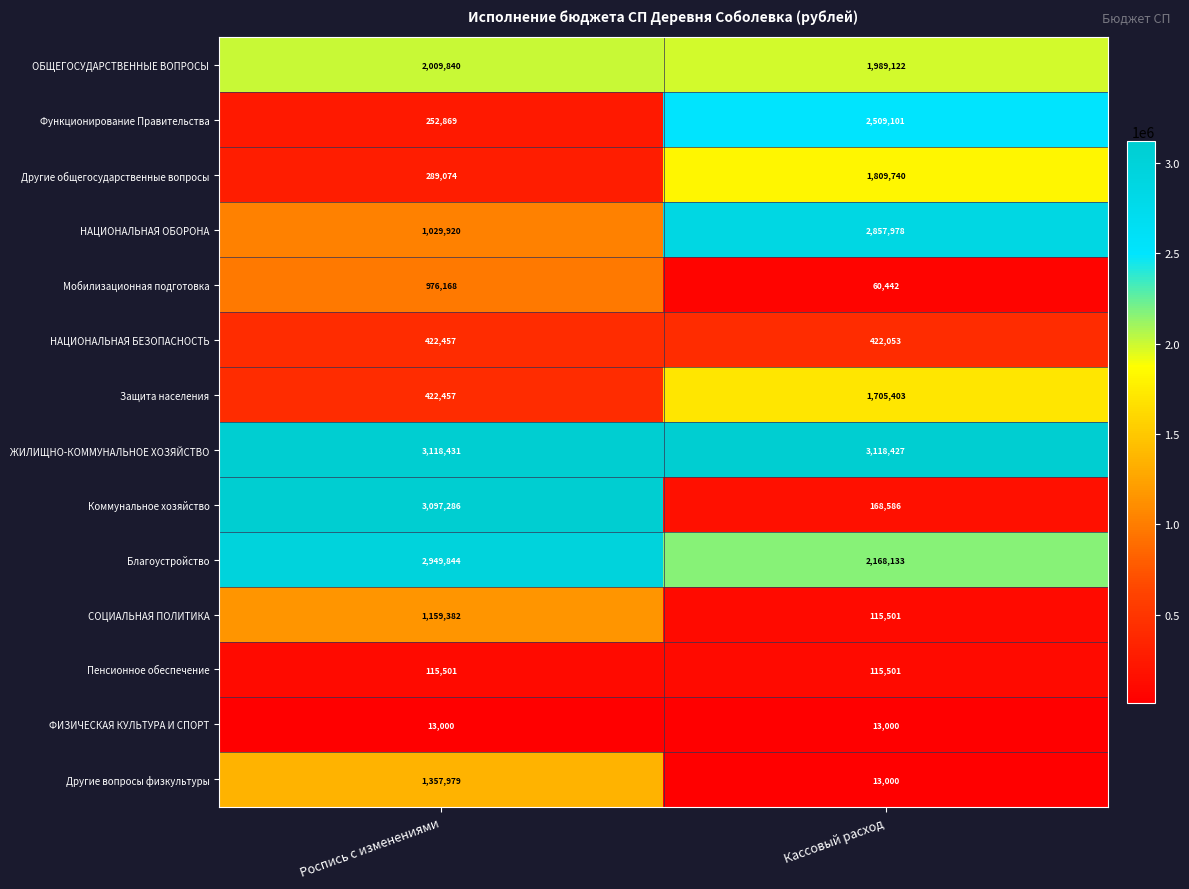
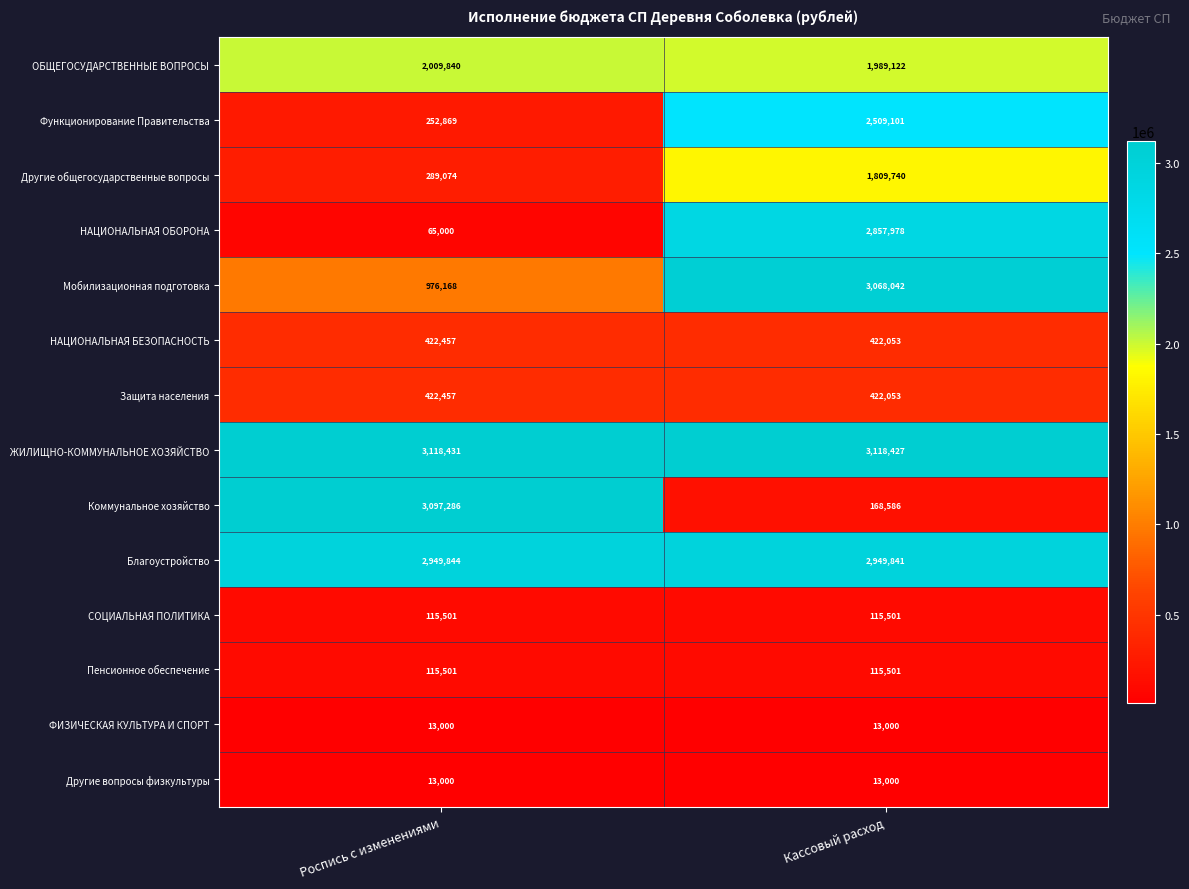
  {
    "ОБЩЕГОСУДАРСТВЕННЫЕ ВОПРОСЫ": {
      "Роспись с изменениями": "2,009,840",
      "Кассовый расход": "1,989,122"
    },
    "Функционирование Правительства": {
      "Роспись с изменениями": "252,869",
      "Кассовый расход": "2,509,101"
    },
    "Другие общегосударственные вопросы": {
      "Роспись с изменениями": "289,074",
      "Кассовый расход": "1,809,740"
    },
    "НАЦИОНАЛЬНАЯ ОБОРОНА": {
-     "Роспись с изменениями": "1,029,920",
+     "Роспись с изменениями": "65,000",
      "Кассовый расход": "2,857,978"
    },
    "Мобилизационная подготовка": {
      "Роспись с изменениями": "976,168",
-     "Кассовый расход": "60,442"
+     "Кассовый расход": "3,068,042"
    },
    "НАЦИОНАЛЬНАЯ БЕЗОПАСНОСТЬ": {
      "Роспись с изменениями": "422,457",
      "Кассовый расход": "422,053"
    },
    "Защита населения": {
      "Роспись с изменениями": "422,457",
-     "Кассовый расход": "1,705,403"
+     "Кассовый расход": "422,053"
    },
    "ЖИЛИЩНО-КОММУНАЛЬНОЕ ХОЗЯЙСТВО": {
      "Роспись с изменениями": "3,118,431",
      "Кассовый расход": "3,118,427"
    },
    "Коммунальное хозяйство": {
      "Роспись с изменениями": "3,097,286",
      "Кассовый расход": "168,586"
    },
    "Благоустройство": {
      "Роспись с изменениями": "2,949,844",
-     "Кассовый расход": "2,168,133"
+     "Кассовый расход": "2,949,841"
    },
    "СОЦИАЛЬНАЯ ПОЛИТИКА": {
-     "Роспись с изменениями": "1,159,382",
+     "Роспись с изменениями": "115,501",
      "Кассовый расход": "115,501"
    },
    "Пенсионное обеспечение": {
      "Роспись с изменениями": "115,501",
      "Кассовый расход": "115,501"
    },
    "ФИЗИЧЕСКАЯ КУЛЬТУРА И СПОРТ": {
      "Роспись с изменениями": "13,000",
      "Кассовый расход": "13,000"
    },
    "Другие вопросы физкультуры": {
-     "Роспись с изменениями": "1,357,979",
+     "Роспись с изменениями": "13,000",
      "Кассовый расход": "13,000"
    }
  }
